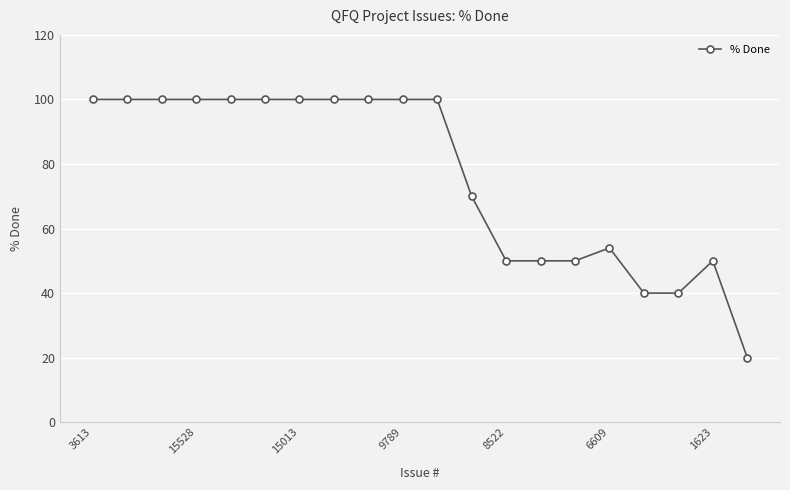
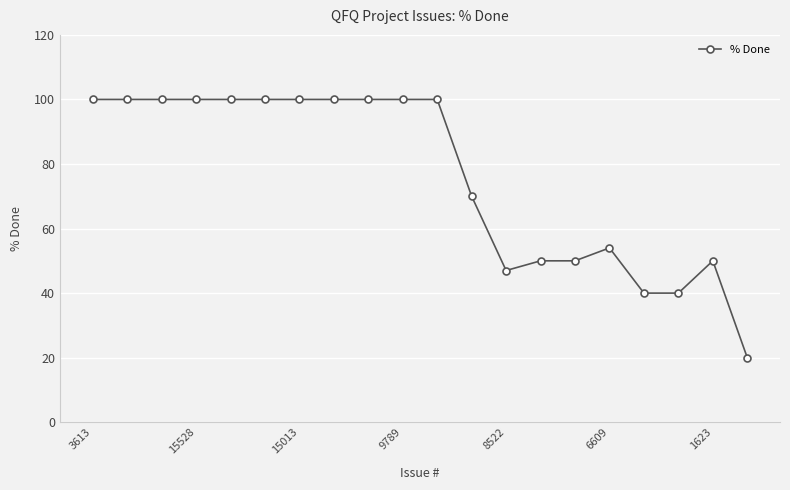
  {
    "3613": 100,
    "15528": 100,
    "15013": 100,
    "9789": 100,
-   "8522": 50,
+   "8522": 47,
    "6609": 54,
    "1623": 50
  }
